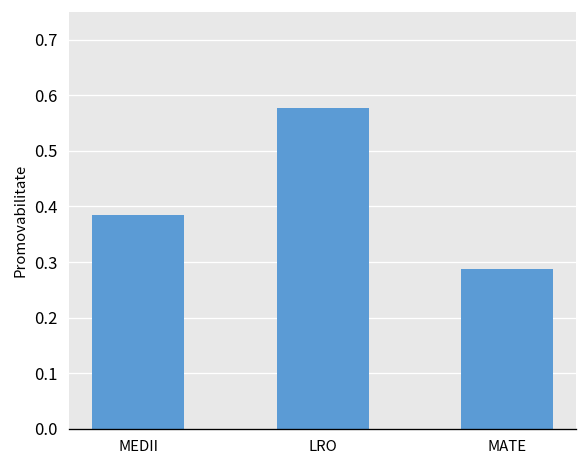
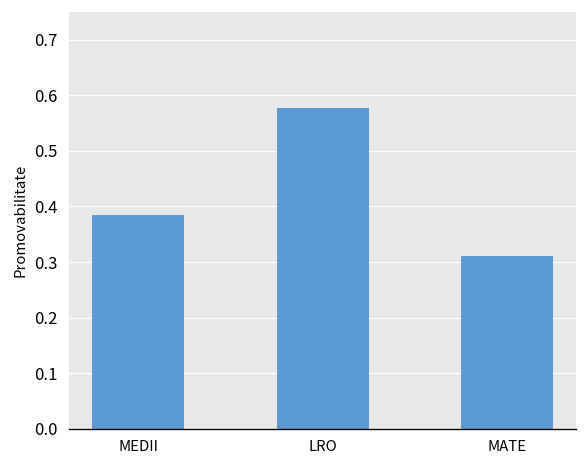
  {
    "MEDII": 0.38,
    "LRO": 0.58,
-   "MATE": 0.29
+   "MATE": 0.31
  }
